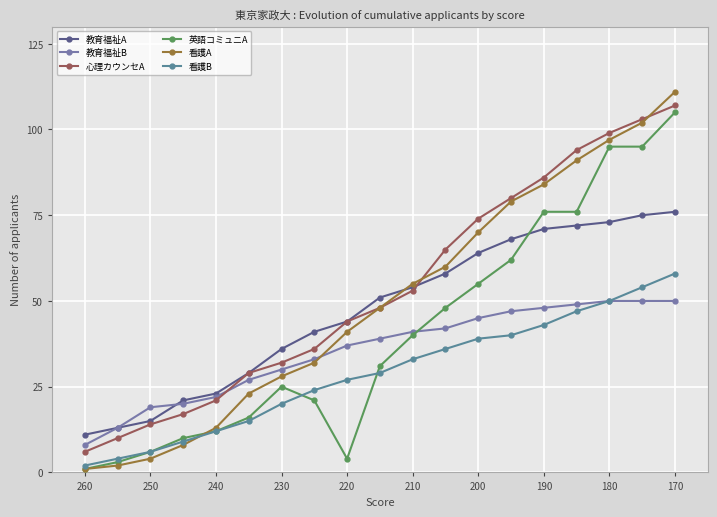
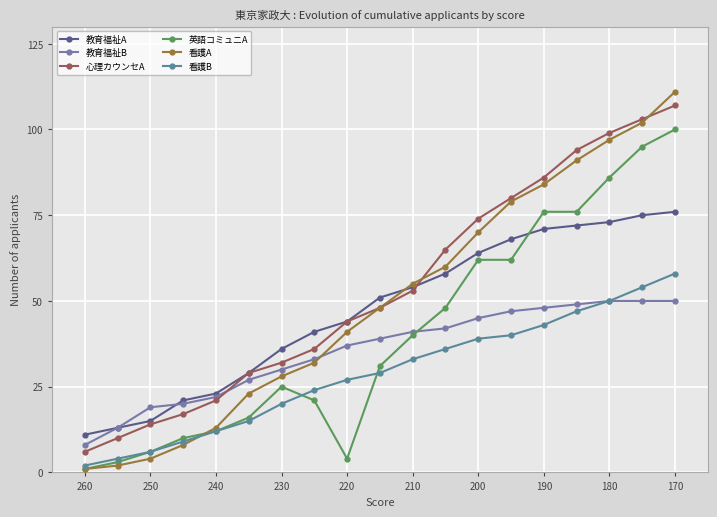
  {
    "英語コミュニA": {
      "230": 25,
      "220": 4,
      "210": 40,
-     "200": 55,
+     "200": 62,
      "190": 76,
-     "180": 95,
-     "170": 105
+     "180": 86,
+     "170": 100
    }
  }
